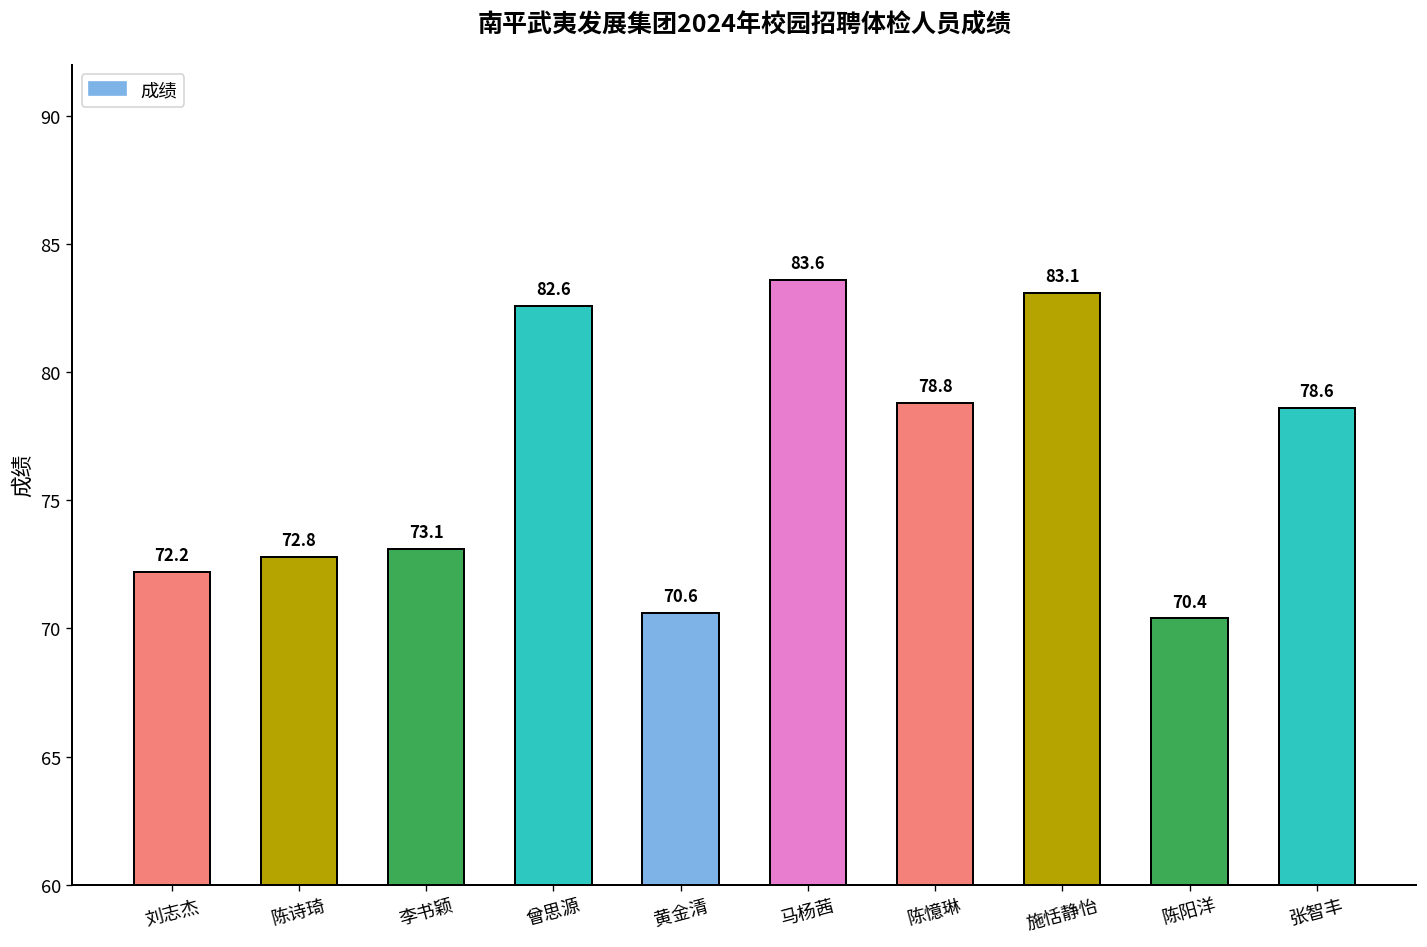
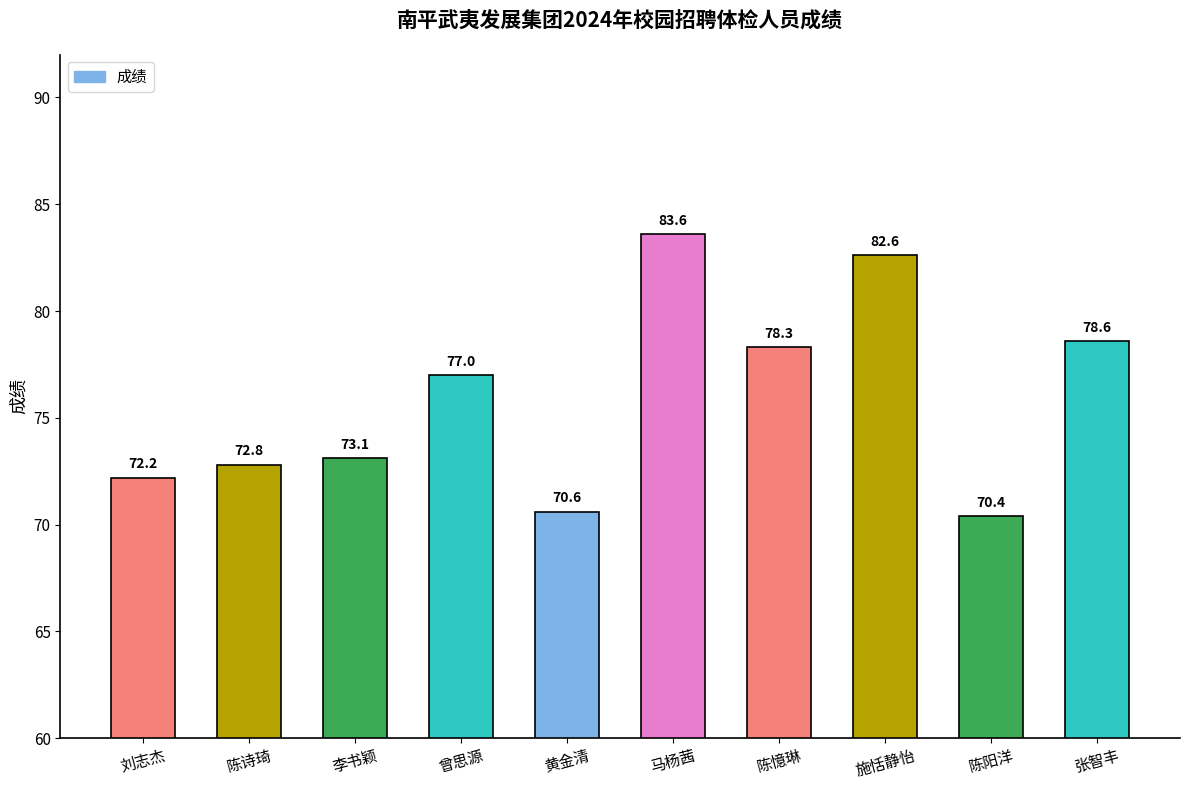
  {
    "刘志杰": 72.2,
    "陈诗琦": 72.8,
    "李书颖": 73.1,
-   "曾思源": 82.6,
+   "曾思源": 77.0,
    "黄金清": 70.6,
    "马杨茜": 83.6,
-   "陈憶琳": 78.8,
-   "施恬静怡": 83.1,
+   "陈憶琳": 78.3,
+   "施恬静怡": 82.6,
    "陈阳洋": 70.4,
    "张智丰": 78.6
  }
